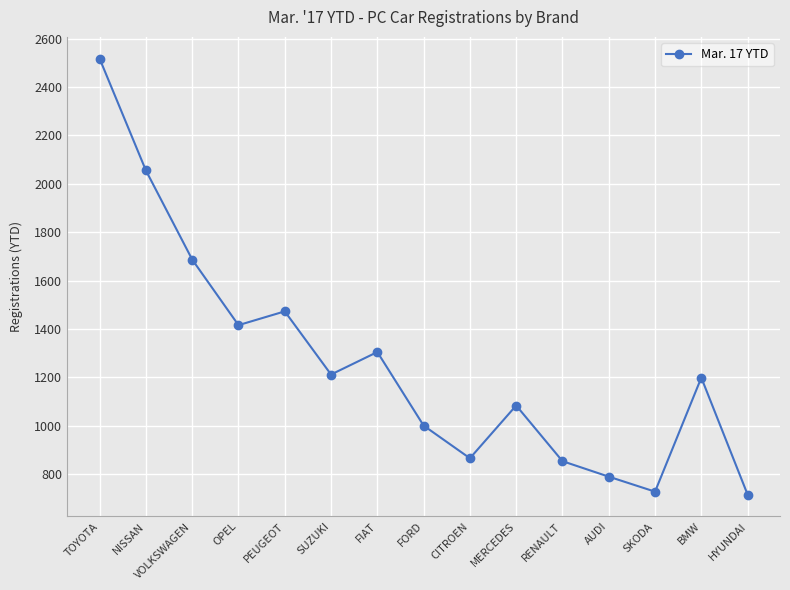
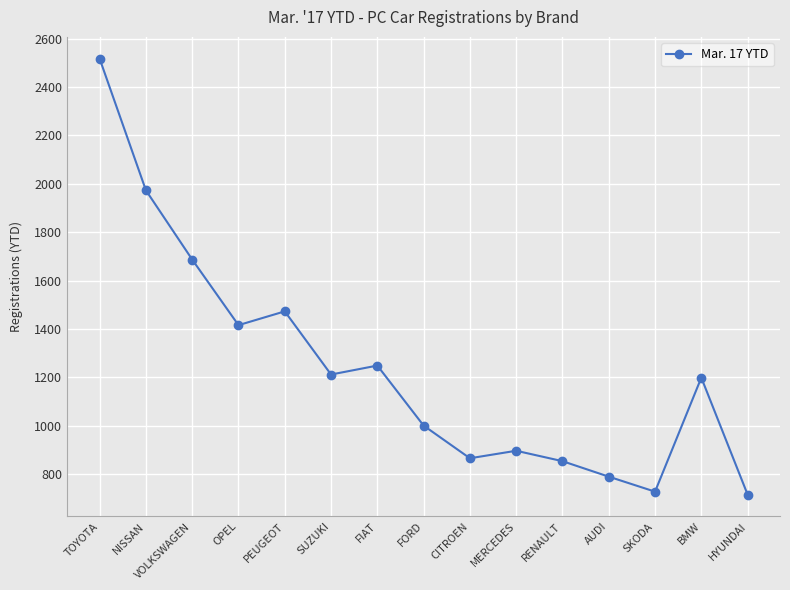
  {
    "TOYOTA": 2520,
-   "NISSAN": 2060,
+   "NISSAN": 1970,
    "VOLKSWAGEN": 1690,
    "OPEL": 1420,
    "PEUGEOT": 1470,
    "SUZUKI": 1210,
-   "FIAT": 1310,
+   "FIAT": 1250,
    "FORD": 1000,
    "CITROEN": 870,
-   "MERCEDES": 1080,
+   "MERCEDES": 900,
    "RENAULT": 850,
    "AUDI": 790,
    "SKODA": 730,
    "BMW": 1200,
    "HYUNDAI": 720
  }
